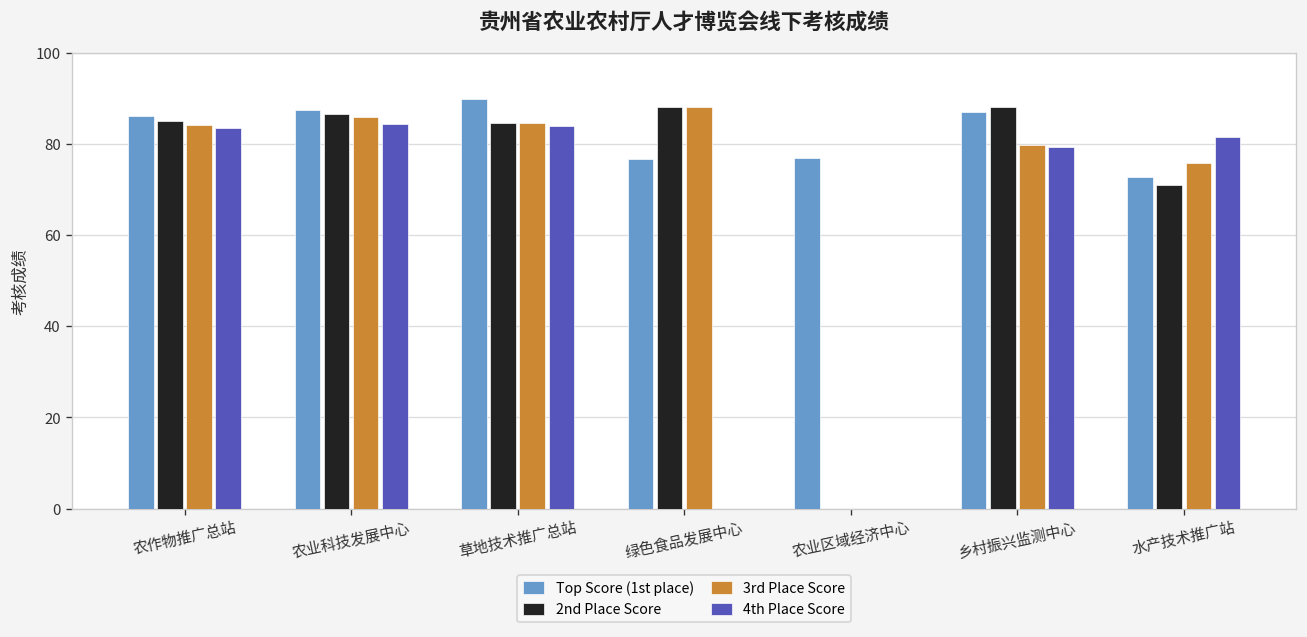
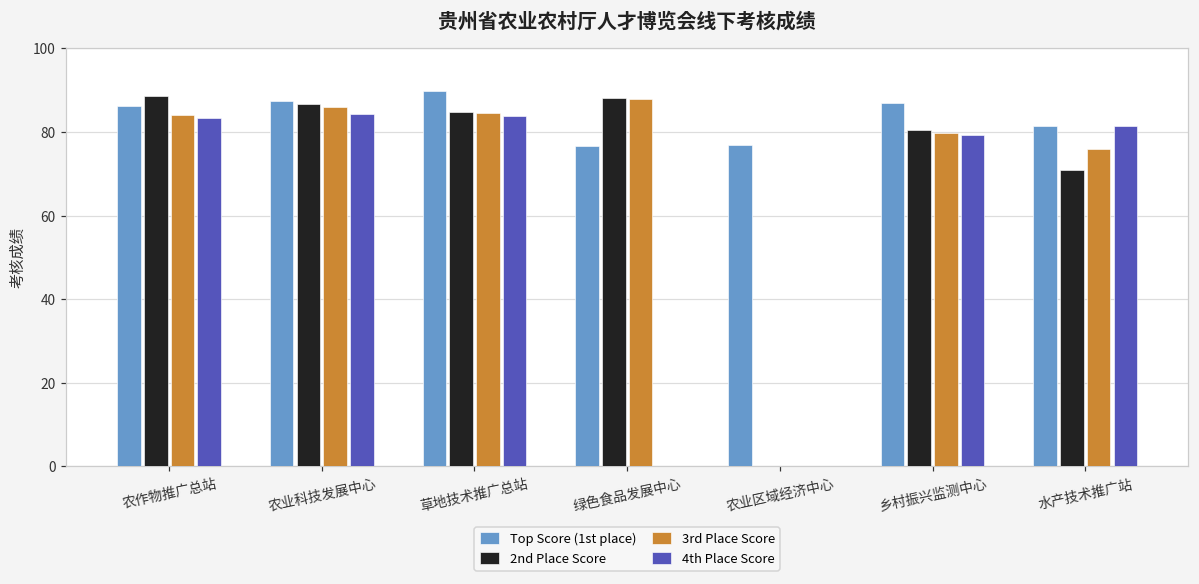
  {
    "Top Score (1st place)": {
      "农作物推广总站": 86,
      "农业科技发展中心": 87,
      "草地技术推广总站": 90,
      "绿色食品发展中心": 77,
      "农业区域经济中心": 77,
      "乡村振兴监测中心": 87,
-     "水产技术推广站": 73
+     "水产技术推广站": 81
    },
    "2nd Place Score": {
-     "农作物推广总站": 85,
+     "农作物推广总站": 89,
      "农业科技发展中心": 87,
      "草地技术推广总站": 85,
      "绿色食品发展中心": 88,
      "农业区域经济中心": 0,
-     "乡村振兴监测中心": 88,
+     "乡村振兴监测中心": 81,
      "水产技术推广站": 71
    },
    "3rd Place Score": {
      "农作物推广总站": 84,
      "农业科技发展中心": 86,
      "草地技术推广总站": 85,
      "绿色食品发展中心": 88,
      "农业区域经济中心": 0,
      "乡村振兴监测中心": 80,
      "水产技术推广站": 76
    },
    "4th Place Score": {
      "农作物推广总站": 83,
      "农业科技发展中心": 84,
      "草地技术推广总站": 84,
      "绿色食品发展中心": 0,
      "农业区域经济中心": 0,
      "乡村振兴监测中心": 79,
      "水产技术推广站": 82
    }
  }
